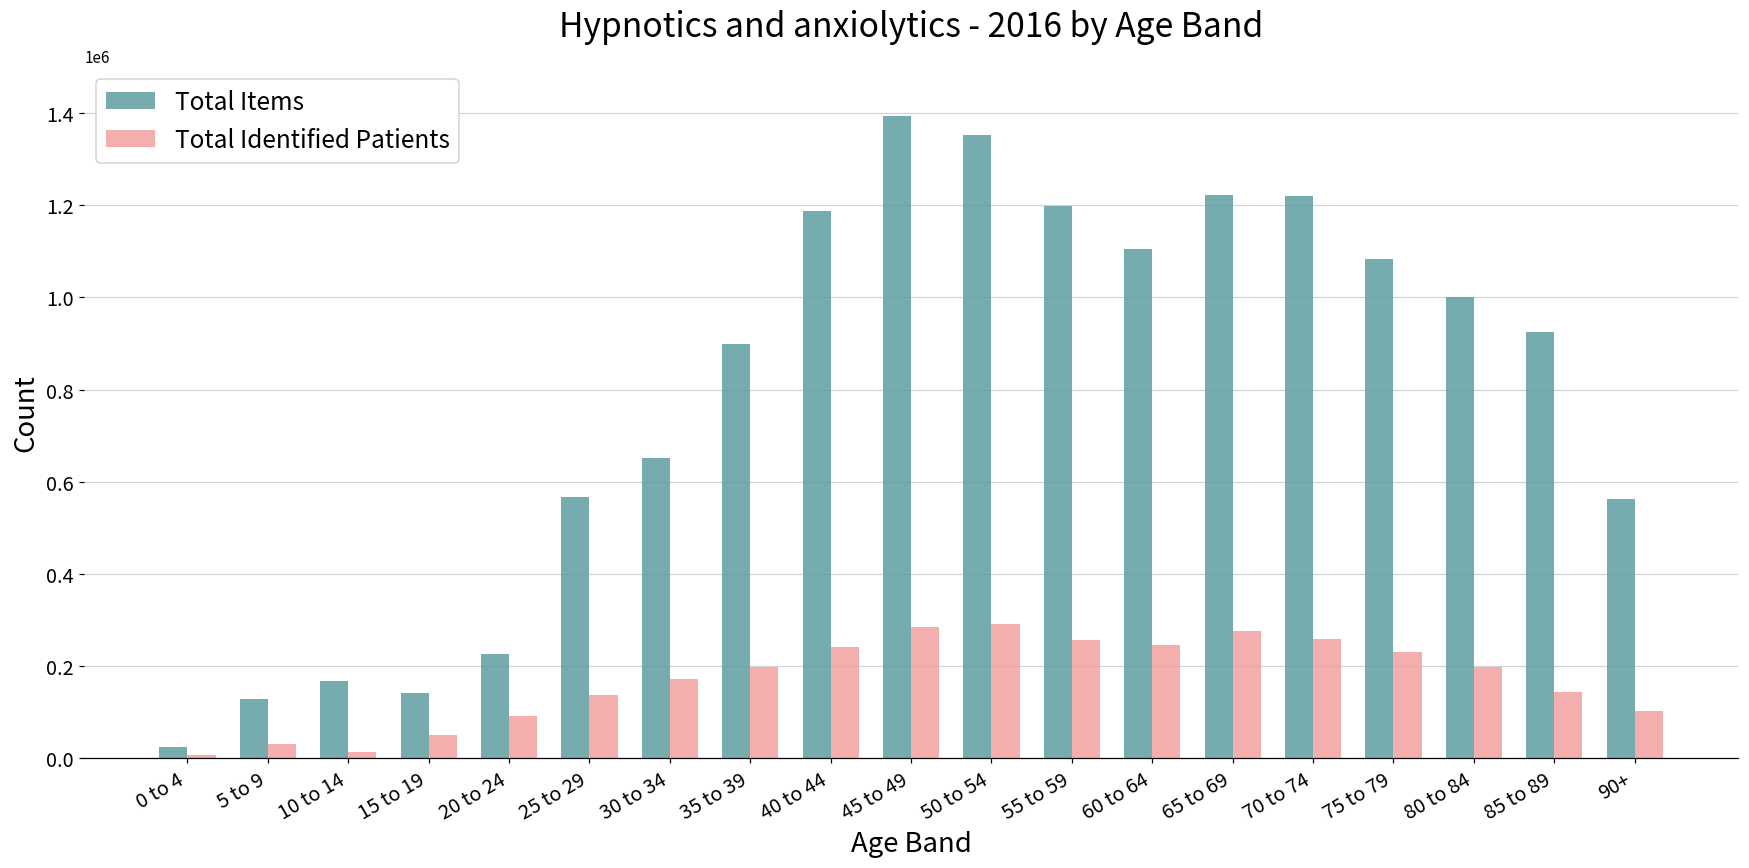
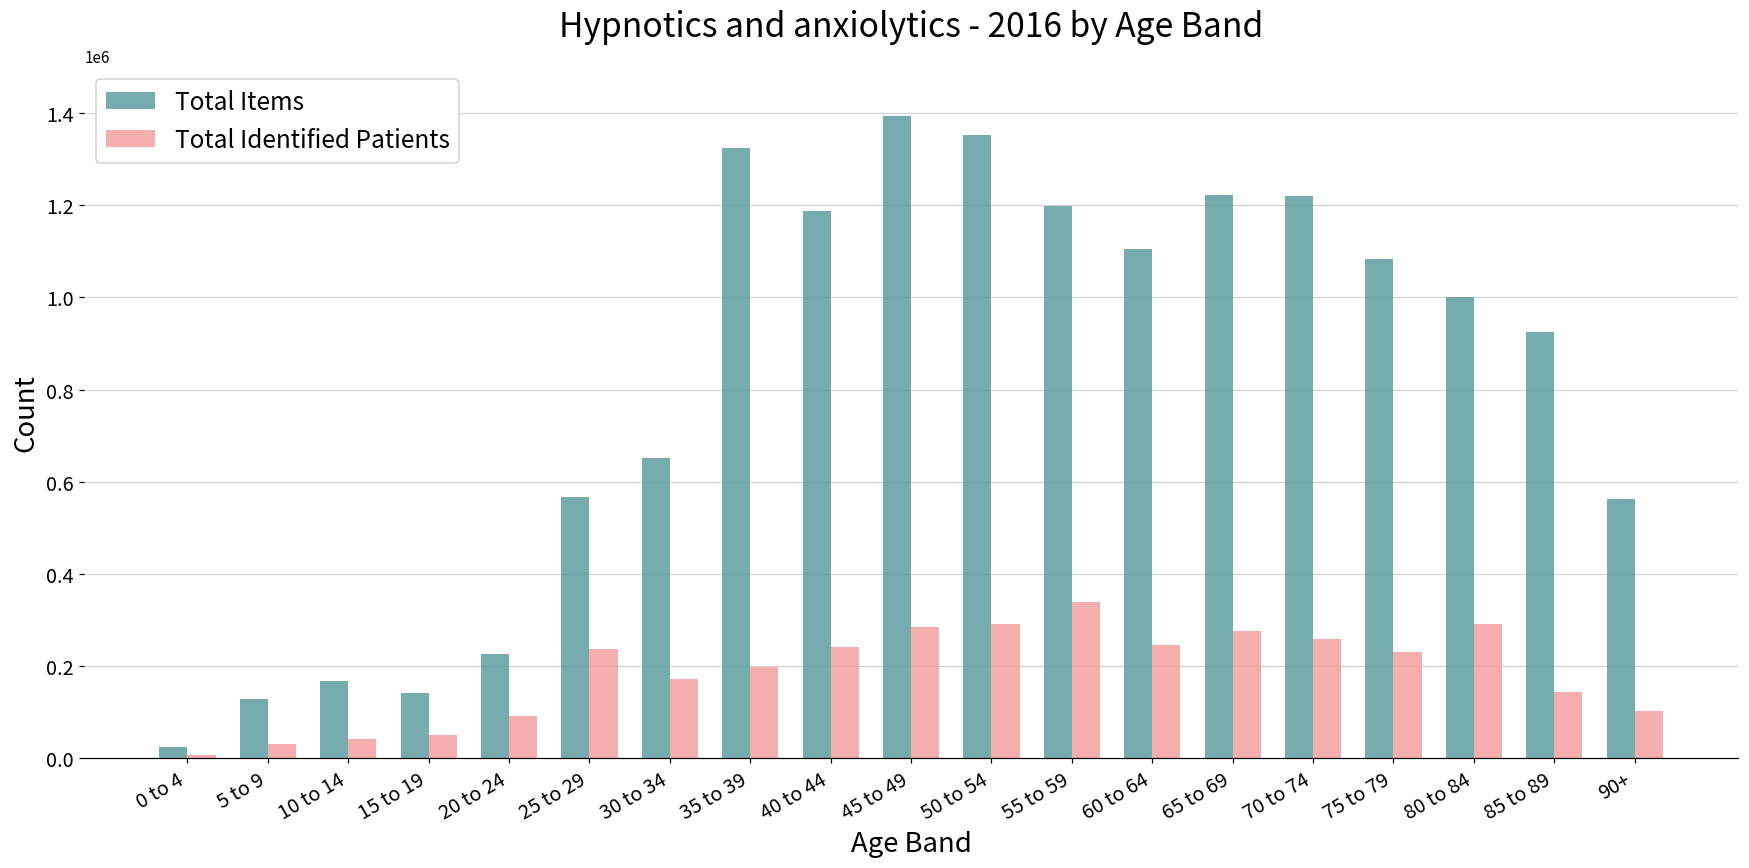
  {
    "Total Items": {
      "0 to 4": 20000,
      "5 to 9": 130000,
      "10 to 14": 170000,
      "15 to 19": 140000,
      "20 to 24": 230000,
      "25 to 29": 570000,
      "30 to 34": 650000,
-     "35 to 39": 900000,
+     "35 to 39": 1320000,
      "40 to 44": 1190000,
      "45 to 49": 1390000,
      "50 to 54": 1350000,
      "55 to 59": 1200000,
      "60 to 64": 1100000,
      "65 to 69": 1220000,
      "70 to 74": 1220000,
      "75 to 79": 1080000,
      "80 to 84": 1000000,
      "85 to 89": 930000,
      "90+": 560000
    },
    "Total Identified Patients": {
      "0 to 4": 10000,
      "5 to 9": 30000,
-     "10 to 14": 10000,
+     "10 to 14": 40000,
      "15 to 19": 50000,
      "20 to 24": 90000,
-     "25 to 29": 140000,
+     "25 to 29": 240000,
      "30 to 34": 170000,
      "35 to 39": 200000,
      "40 to 44": 240000,
      "45 to 49": 280000,
      "50 to 54": 290000,
-     "55 to 59": 260000,
+     "55 to 59": 340000,
      "60 to 64": 250000,
      "65 to 69": 280000,
      "70 to 74": 260000,
      "75 to 79": 230000,
-     "80 to 84": 200000,
+     "80 to 84": 290000,
      "85 to 89": 140000,
      "90+": 100000
    }
  }
